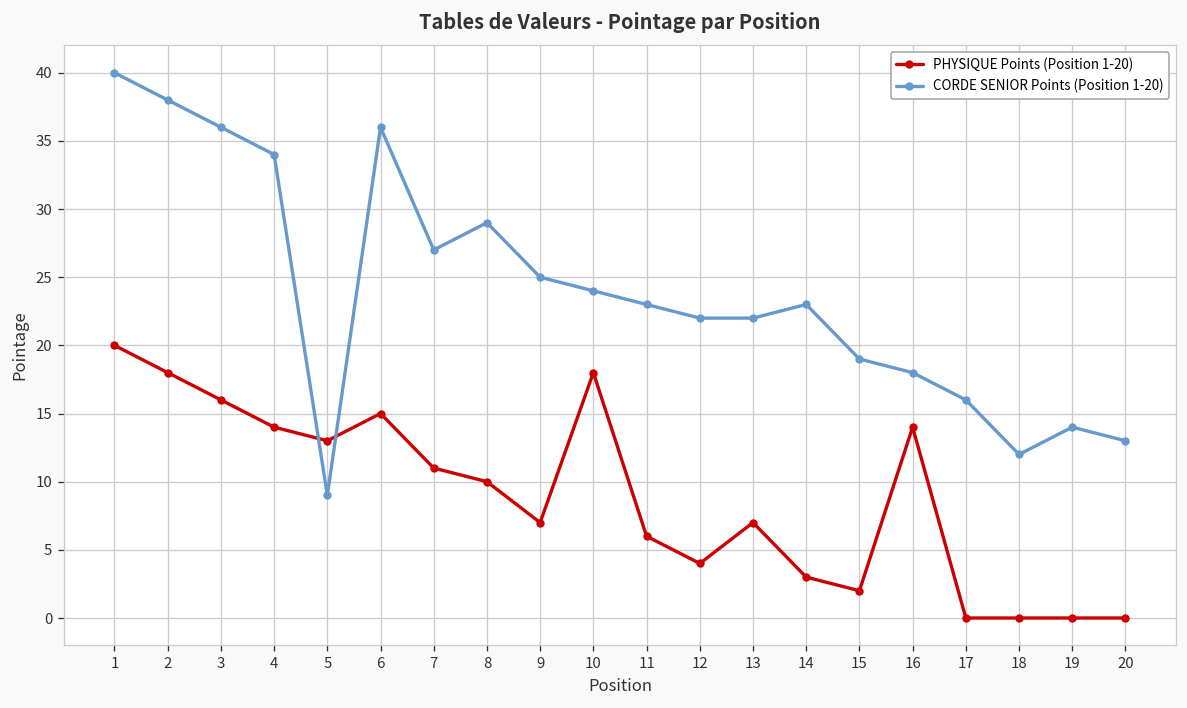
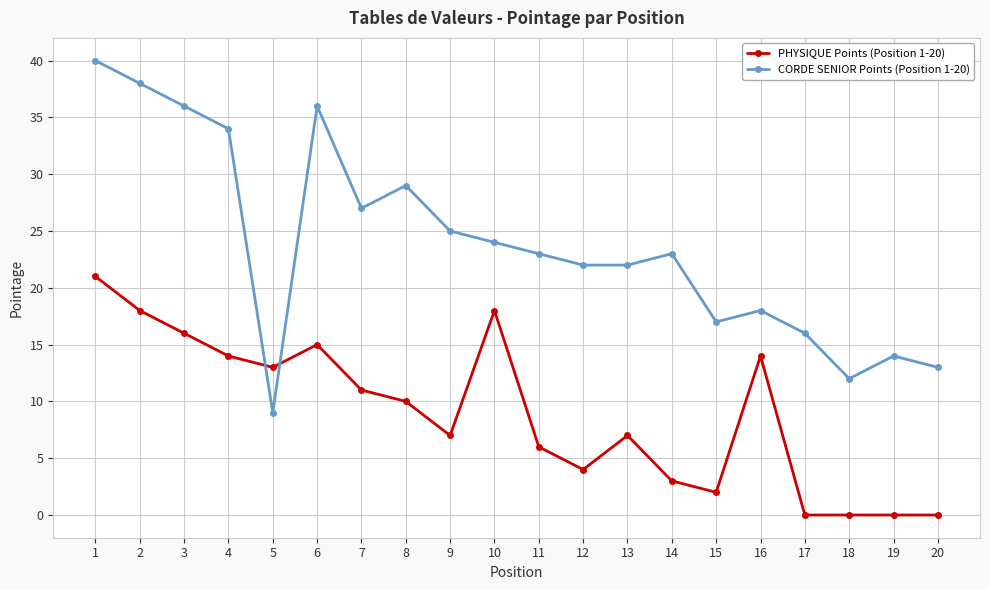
  {
    "PHYSIQUE Points (Position 1-20)": {
-     "1": 20,
+     "1": 21,
      "2": 18,
      "3": 16,
      "4": 14,
      "5": 13,
      "6": 15,
      "7": 11,
      "8": 10,
      "9": 7,
      "10": 18,
      "11": 6,
      "12": 4,
      "13": 7,
      "14": 3,
      "15": 2,
      "16": 14,
      "17": 0,
      "18": 0,
      "19": 0,
      "20": 0
    },
    "CORDE SENIOR Points (Position 1-20)": {
      "1": 40,
      "2": 38,
      "3": 36,
      "4": 34,
      "5": 9,
      "6": 36,
      "7": 27,
      "8": 29,
      "9": 25,
      "10": 24,
      "11": 23,
      "12": 22,
      "13": 22,
      "14": 23,
-     "15": 19,
+     "15": 17,
      "16": 18,
      "17": 16,
      "18": 12,
      "19": 14,
      "20": 13
    }
  }
